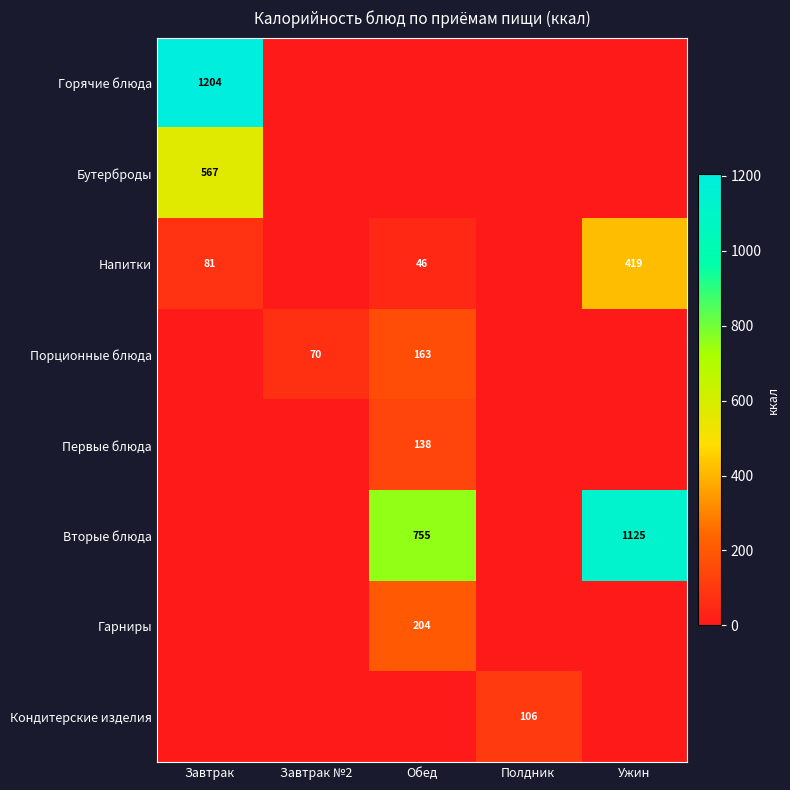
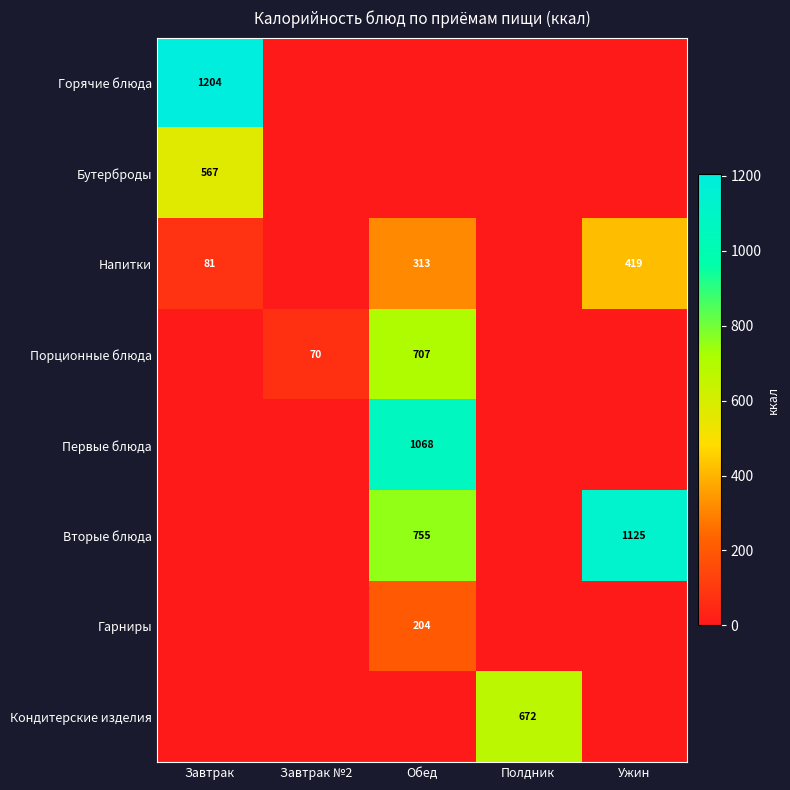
  {
    "Горячие блюда": {
      "Завтрак": 1204
    },
    "Бутерброды": {
      "Завтрак": 567
    },
    "Напитки": {
      "Завтрак": 81,
-     "Обед": 46,
+     "Обед": 313,
      "Ужин": 419
    },
    "Порционные блюда": {
      "Завтрак №2": 70,
-     "Обед": 163
+     "Обед": 707
    },
    "Первые блюда": {
-     "Обед": 138
+     "Обед": 1068
    },
    "Вторые блюда": {
      "Обед": 755,
      "Ужин": 1125
    },
    "Гарниры": {
      "Обед": 204
    },
    "Кондитерские изделия": {
-     "Полдник": 106
+     "Полдник": 672
    }
  }
